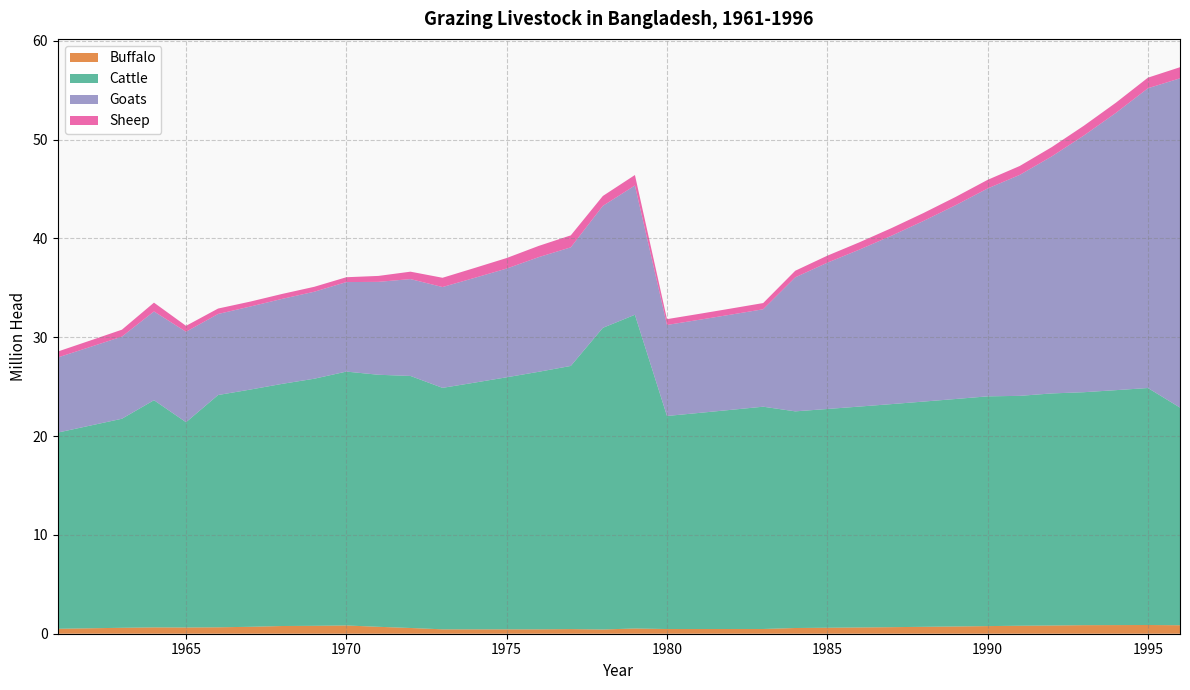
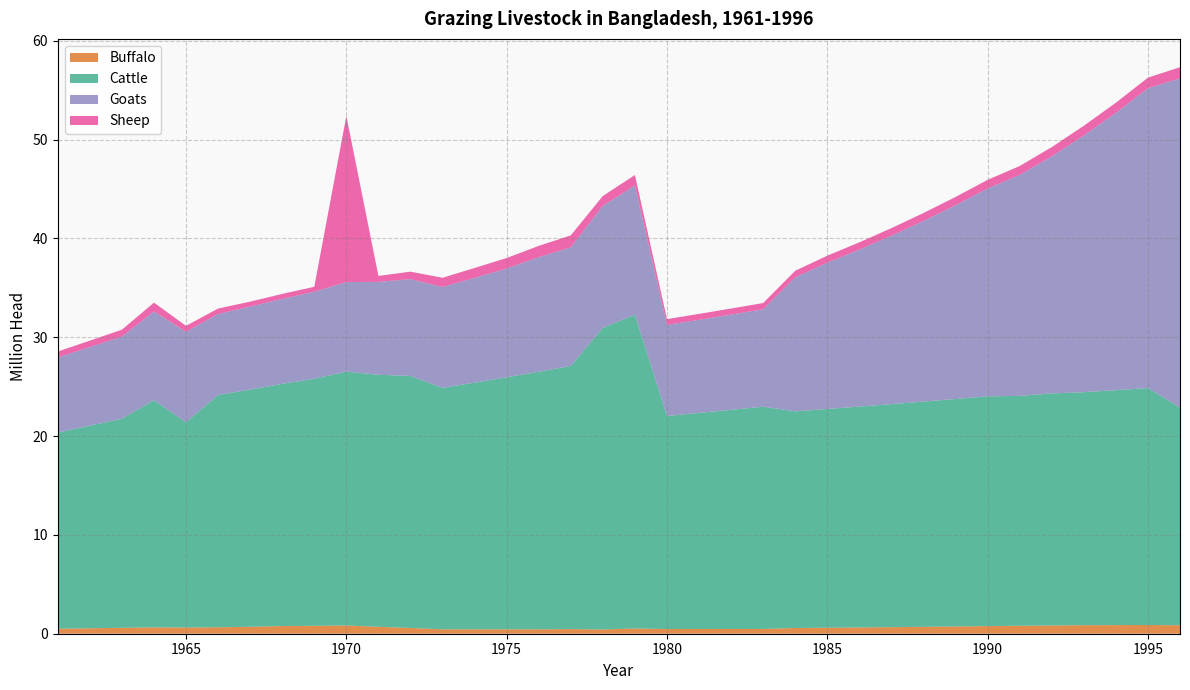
  {
    "Buffalo": {
      "1965": 1,
      "1970": 1,
      "1975": 0,
      "1980": 0,
      "1985": 1,
      "1990": 1,
      "1995": 1
    },
    "Cattle": {
      "1965": 21,
      "1970": 26,
      "1975": 26,
      "1980": 22,
      "1985": 22,
      "1990": 23,
      "1995": 24
    },
    "Goats": {
      "1965": 9,
      "1970": 9,
      "1975": 11,
      "1980": 9,
      "1985": 15,
      "1990": 21,
      "1995": 30
    },
    "Sheep": {
      "1965": 1,
-     "1970": 0,
+     "1970": 17,
      "1975": 1,
      "1980": 1,
      "1985": 1,
      "1990": 1,
      "1995": 1
    }
  }
